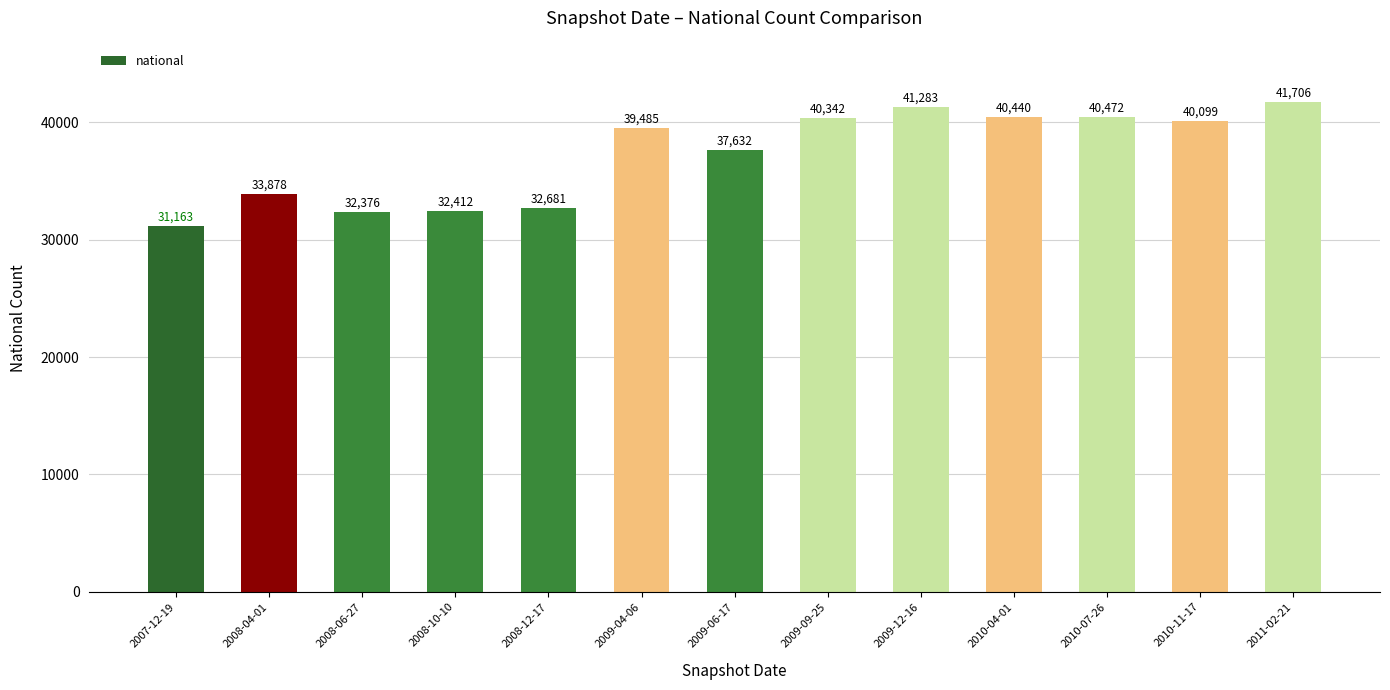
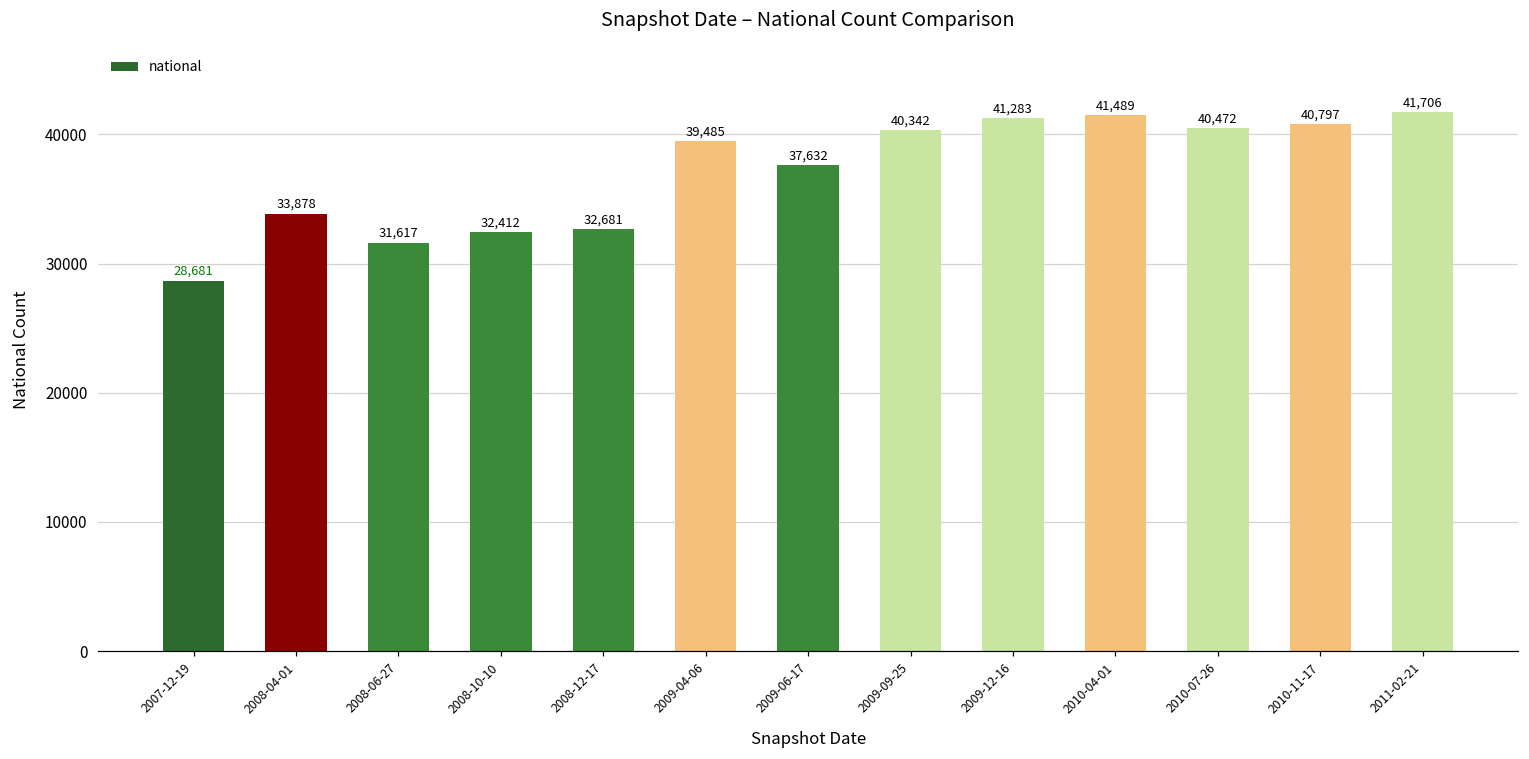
  {
-   "2007-12-19": "31,163",
+   "2007-12-19": "28,681",
    "2008-04-01": "33,878",
-   "2008-06-27": "32,376",
+   "2008-06-27": "31,617",
    "2008-10-10": "32,412",
    "2008-12-17": "32,681",
    "2009-04-06": "39,485",
    "2009-06-17": "37,632",
    "2009-09-25": "40,342",
    "2009-12-16": "41,283",
-   "2010-04-01": "40,440",
+   "2010-04-01": "41,489",
    "2010-07-26": "40,472",
-   "2010-11-17": "40,099",
+   "2010-11-17": "40,797",
    "2011-02-21": "41,706"
  }
